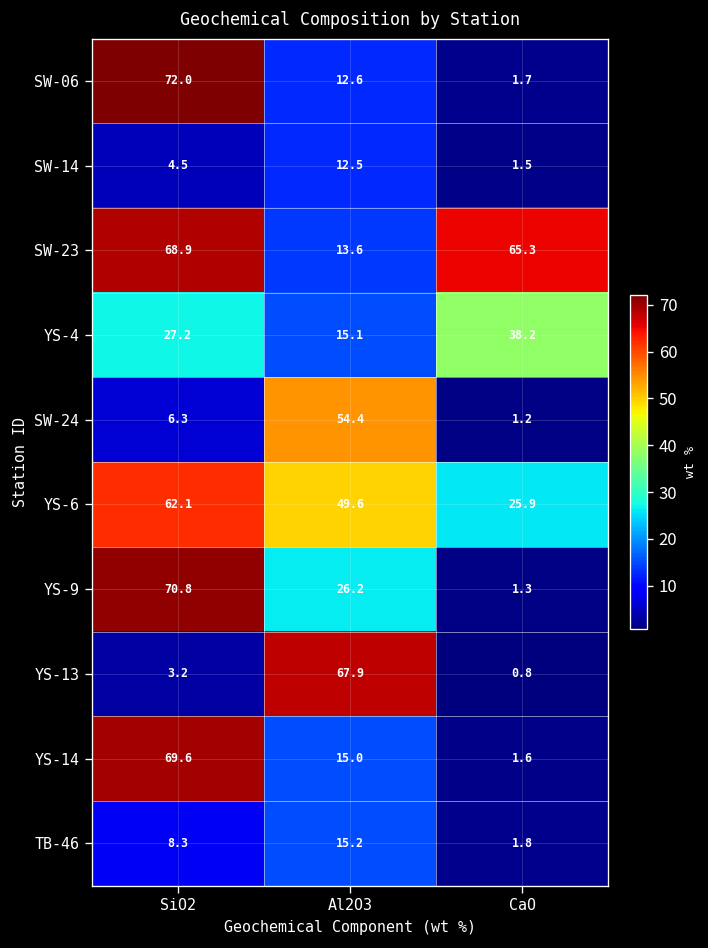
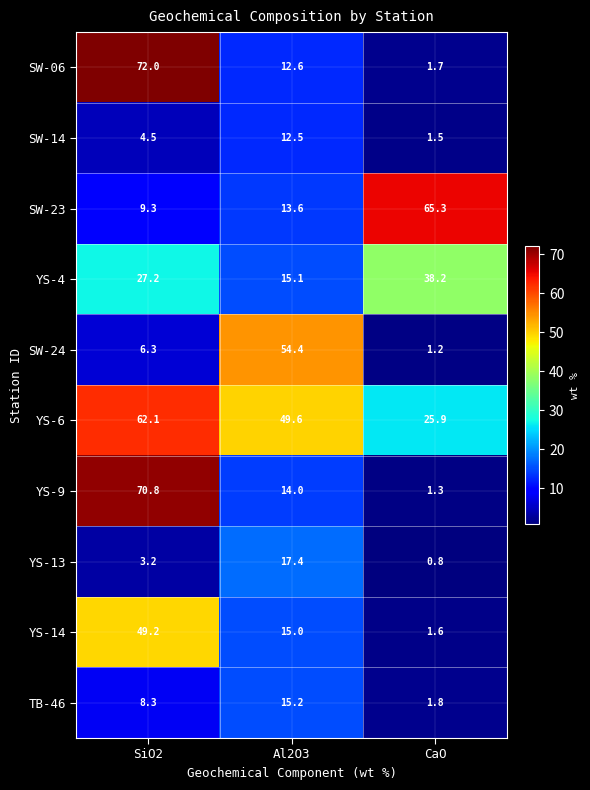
  {
    "SW-06": {
      "SiO2": 72.0,
      "Al2O3": 12.6,
      "CaO": 1.7
    },
    "SW-14": {
      "SiO2": 4.5,
      "Al2O3": 12.5,
      "CaO": 1.5
    },
    "SW-23": {
-     "SiO2": 68.9,
+     "SiO2": 9.3,
      "Al2O3": 13.6,
      "CaO": 65.3
    },
    "YS-4": {
      "SiO2": 27.2,
      "Al2O3": 15.1,
      "CaO": 38.2
    },
    "SW-24": {
      "SiO2": 6.3,
      "Al2O3": 54.4,
      "CaO": 1.2
    },
    "YS-6": {
      "SiO2": 62.1,
      "Al2O3": 49.6,
      "CaO": 25.9
    },
    "YS-9": {
      "SiO2": 70.8,
-     "Al2O3": 26.2,
+     "Al2O3": 14.0,
      "CaO": 1.3
    },
    "YS-13": {
      "SiO2": 3.2,
-     "Al2O3": 67.9,
+     "Al2O3": 17.4,
      "CaO": 0.8
    },
    "YS-14": {
-     "SiO2": 69.6,
+     "SiO2": 49.2,
      "Al2O3": 15.0,
      "CaO": 1.6
    },
    "TB-46": {
      "SiO2": 8.3,
      "Al2O3": 15.2,
      "CaO": 1.8
    }
  }
